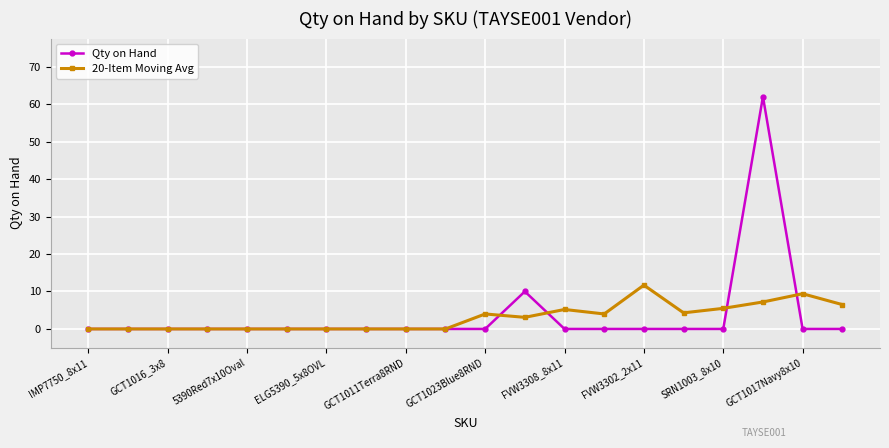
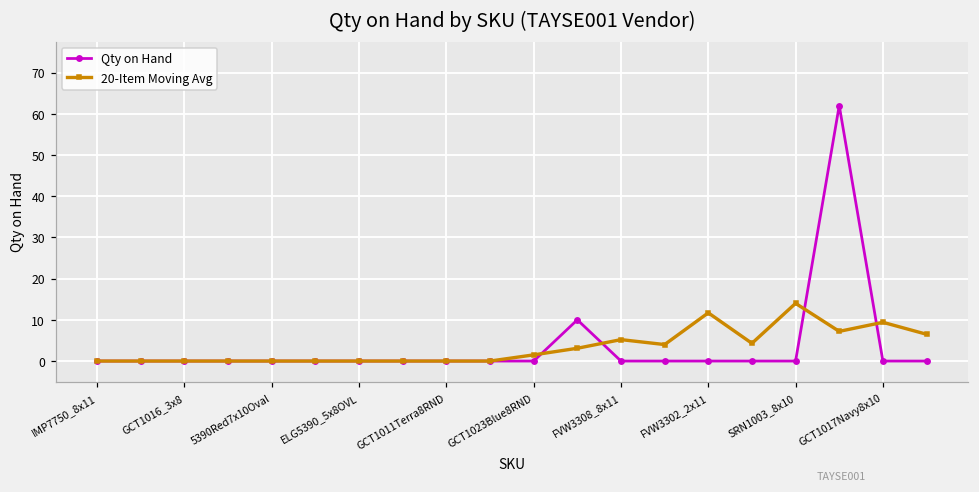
  {
    "Qty on Hand": {
      "GCT1023Blue8RND": 0,
      "FVW3308_8x11": 0,
      "FVW3302_2x11": 0,
      "SRN1003_8x10": 0,
      "GCT1017Navy8x10": 0
    },
    "20-Item Moving Avg": {
-     "GCT1023Blue8RND": 4,
+     "GCT1023Blue8RND": 2,
      "FVW3308_8x11": 5,
      "FVW3302_2x11": 12,
-     "SRN1003_8x10": 6,
+     "SRN1003_8x10": 14,
      "GCT1017Navy8x10": 9
    }
  }
